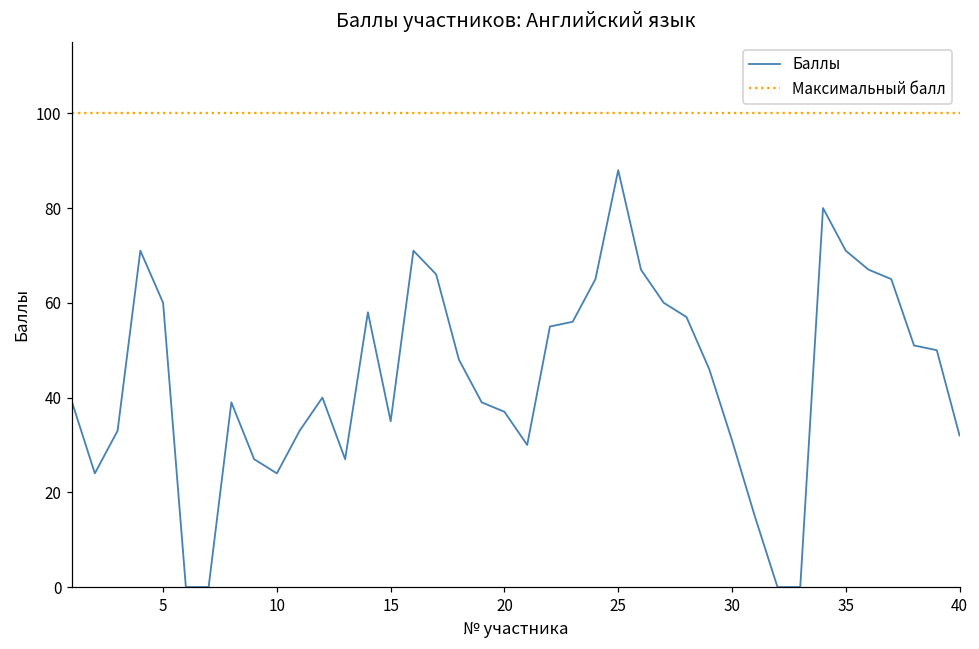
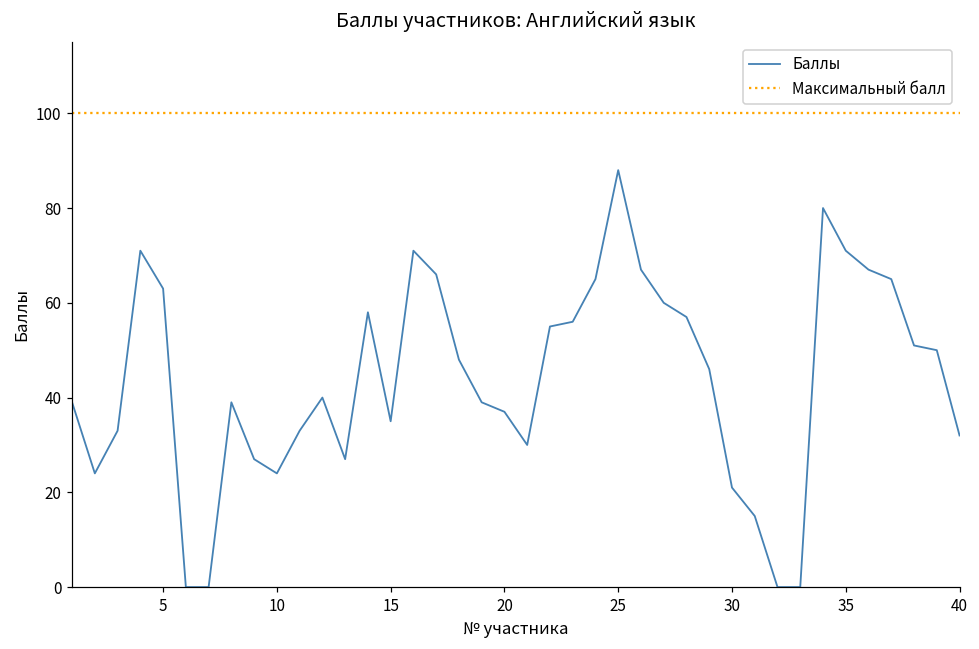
  {
    "Баллы": {
-     "5": 60,
+     "5": 63,
      "10": 24,
      "15": 35,
      "20": 37,
      "25": 88,
-     "30": 31,
+     "30": 21,
      "35": 71,
      "40": 32
    },
    "Максимальный балл": {
      "5": 100,
      "10": 100,
      "15": 100,
      "20": 100,
      "25": 100,
      "30": 100,
      "35": 100,
      "40": 100
    }
  }
